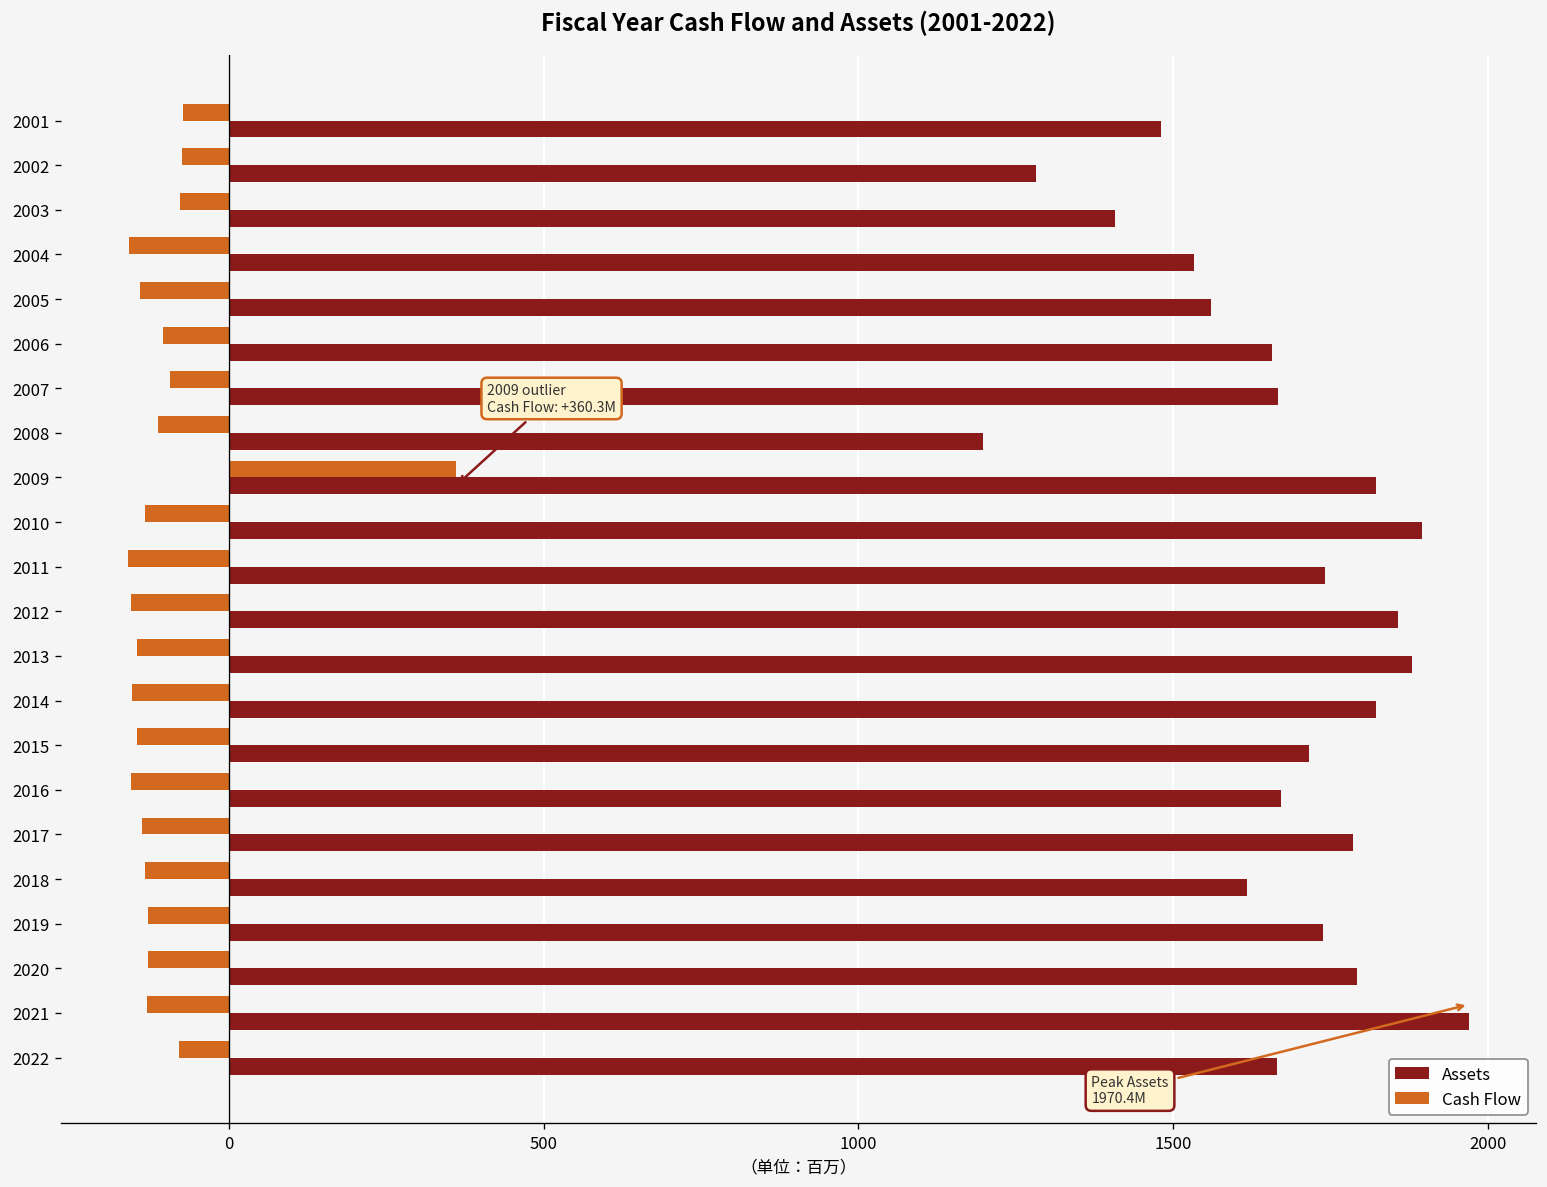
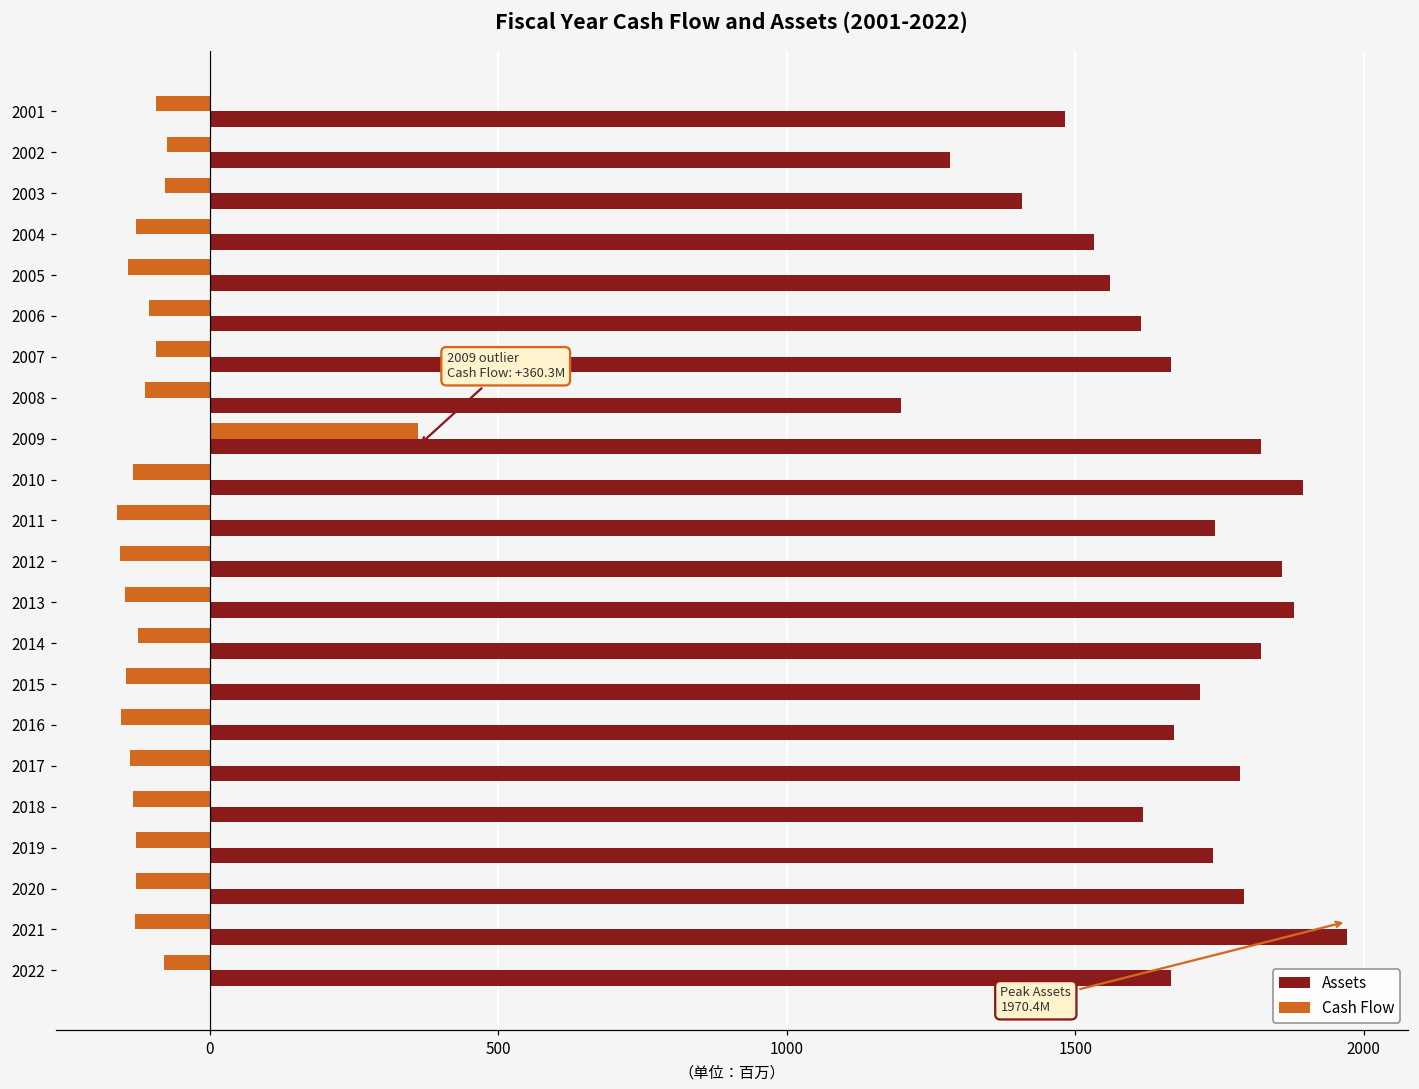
  {
    "Assets": {
      "2001": 1480,
      "2002": 1280,
      "2003": 1410,
      "2004": 1530,
      "2005": 1560,
-     "2006": 1660,
+     "2006": 1610,
      "2007": 1670,
      "2008": 1200,
      "2009": 1820,
      "2010": 1900,
      "2011": 1740,
      "2012": 1860,
      "2013": 1880,
      "2014": 1820,
      "2015": 1720,
      "2016": 1670,
      "2017": 1790,
      "2018": 1620,
      "2019": 1740,
      "2020": 1790,
      "2021": 1970
    },
    "Cash Flow": {
-     "2001": -70,
+     "2001": -90,
      "2002": -70,
      "2003": -80,
-     "2004": -160,
+     "2004": -130,
      "2005": -140,
      "2006": -110,
      "2007": -90,
      "2008": -110,
      "2010": -130,
      "2011": -160,
      "2012": -160,
      "2013": -150,
-     "2014": -150,
+     "2014": -120,
      "2015": -150,
      "2016": -150,
      "2017": -140,
      "2018": -130,
      "2019": -130,
      "2020": -130,
      "2021": -130,
      "2022": -80
    }
  }
